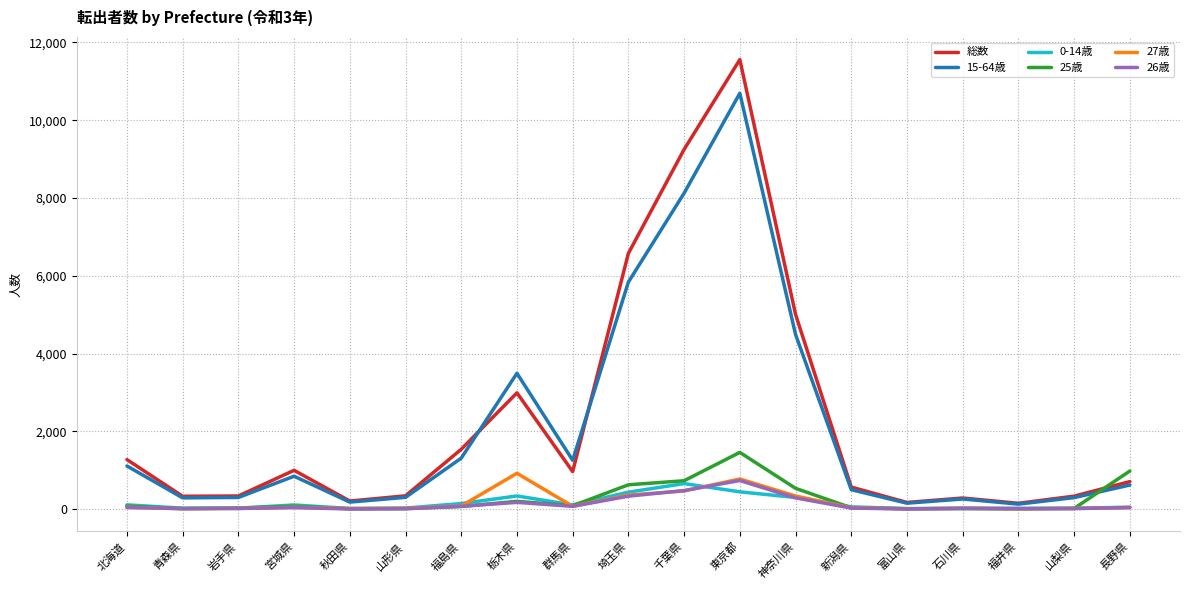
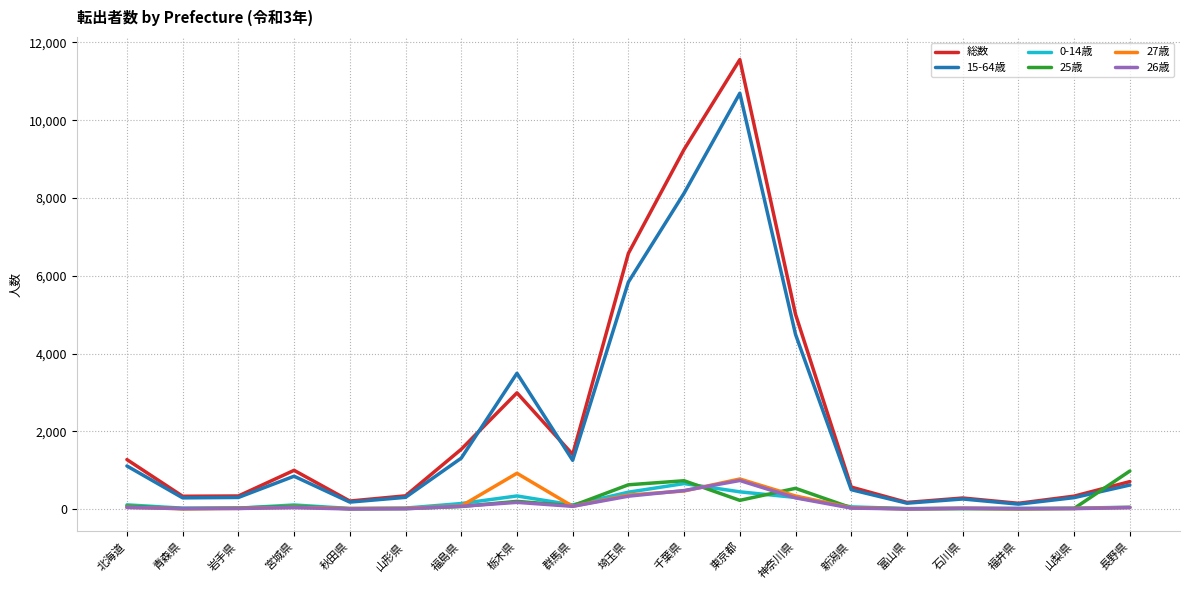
  {
    "総数": {
      "北海道": "1,300",
      "宮城県": "1,000",
      "福島県": "1,500",
      "栃木県": "3,000",
-     "群馬県": "1,000",
+     "群馬県": "1,400",
      "埼玉県": "6,600",
      "千葉県": "9,200",
      "東京都": "11,600",
      "神奈川県": "5,000",
      "新潟県": "600",
      "長野県": "700"
    },
    "15-64歳": {
      "北海道": "1,100",
      "宮城県": "800",
      "福島県": "1,300",
      "栃木県": "3,500",
      "群馬県": "1,300",
      "埼玉県": "5,800",
      "千葉県": "8,100",
      "東京都": "10,700",
      "神奈川県": "4,500",
      "新潟県": "500",
      "長野県": "600"
    },
    "0-14歳": {
      "栃木県": "300",
      "埼玉県": "400",
      "千葉県": "700",
      "東京都": "400"
    },
    "25歳": {
      "埼玉県": "600",
      "千葉県": "700",
-     "東京都": "1,500",
+     "東京都": "200",
      "神奈川県": "500",
      "長野県": "1,000"
    },
    "27歳": {
      "栃木県": "900"
    }
  }
